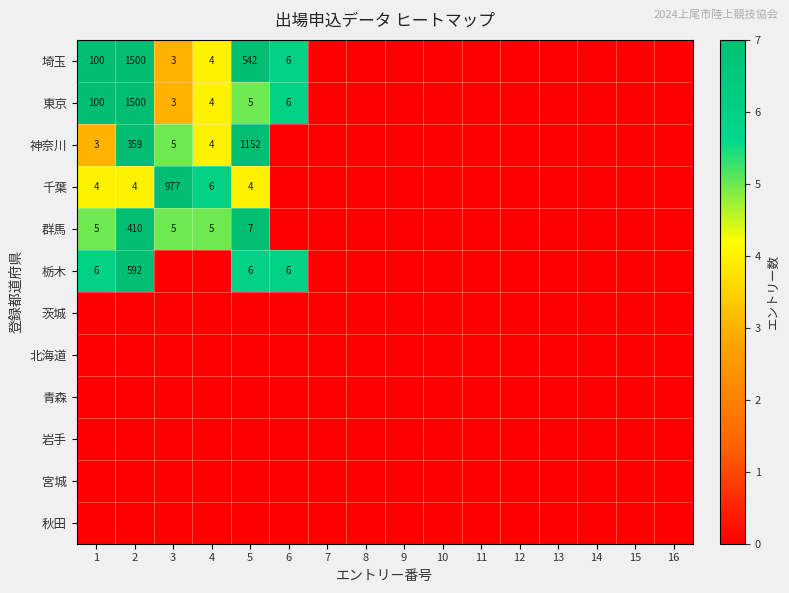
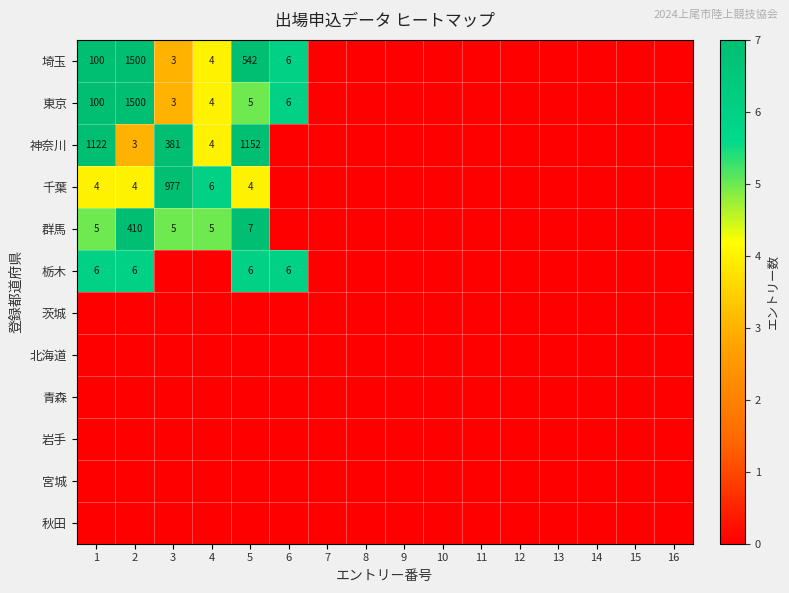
  {
    "埼玉": {
      "1": 100,
      "2": 1500,
      "3": 3,
      "4": 4,
      "5": 542,
      "6": 6
    },
    "東京": {
      "1": 100,
      "2": 1500,
      "3": 3,
      "4": 4,
      "5": 5,
      "6": 6
    },
    "神奈川": {
-     "1": 3,
-     "2": 359,
-     "3": 5,
+     "1": 1122,
+     "2": 3,
+     "3": 381,
      "4": 4,
      "5": 1152
    },
    "千葉": {
      "1": 4,
      "2": 4,
      "3": 977,
      "4": 6,
      "5": 4
    },
    "群馬": {
      "1": 5,
      "2": 410,
      "3": 5,
      "4": 5,
      "5": 7
    },
    "栃木": {
      "1": 6,
-     "2": 592,
+     "2": 6,
      "5": 6,
      "6": 6
    }
  }
